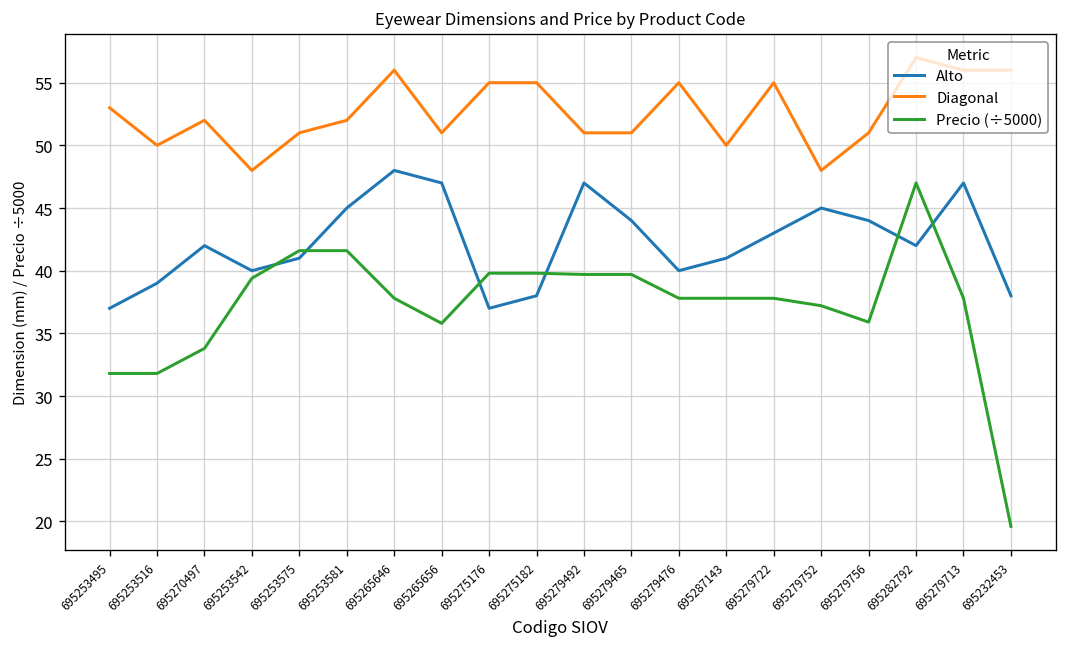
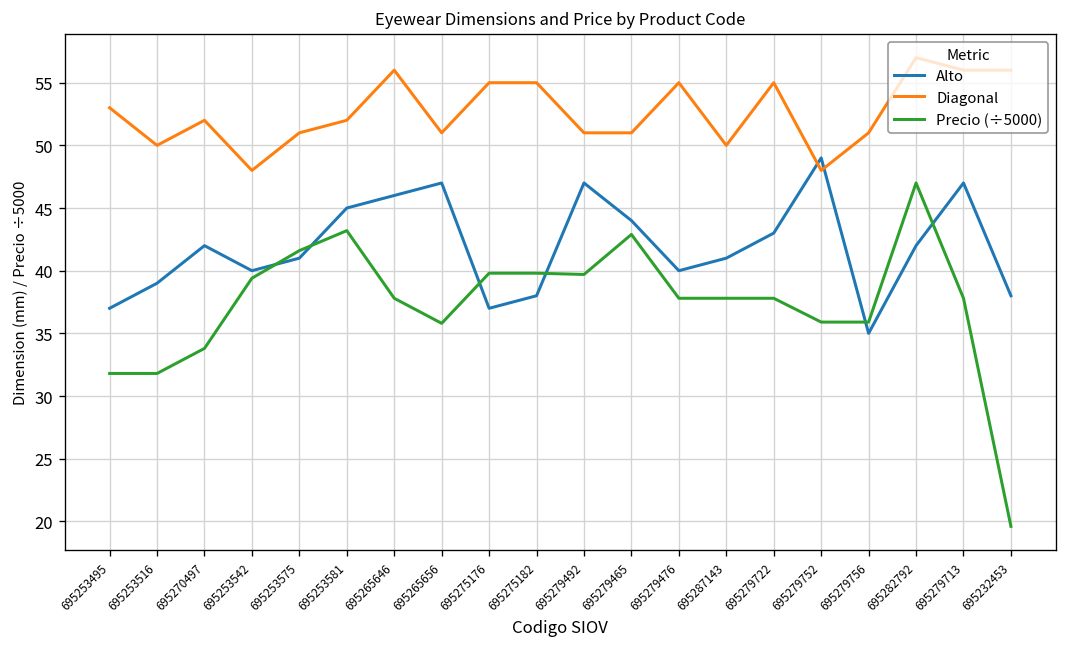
  {
    "Alto": {
      "695253495": 37,
      "695253516": 39,
      "695270497": 42,
      "695253542": 40,
      "695253575": 41,
      "695253581": 45,
-     "695265646": 48,
+     "695265646": 46,
      "695265656": 47,
      "695275176": 37,
      "695275182": 38,
      "695279492": 47,
      "695279465": 44,
      "695279476": 40,
      "695287143": 41,
      "695279722": 43,
-     "695279752": 45,
-     "695279756": 44,
+     "695279752": 49,
+     "695279756": 35,
      "695282792": 42,
      "695279713": 47,
      "695232453": 38
    },
    "Diagonal": {
      "695253495": 53.0,
      "695253516": 50.0,
      "695270497": 52.0,
      "695253542": 48.0,
      "695253575": 51.0,
      "695253581": 52.0,
      "695265646": 56.0,
      "695265656": 51.0,
      "695275176": 55.0,
      "695275182": 55.0,
      "695279492": 51.0,
      "695279465": 51.0,
      "695279476": 55.0,
      "695287143": 50.0,
      "695279722": 55.0,
      "695279752": 48.0,
      "695279756": 51.0
    },
    "Precio (÷5000)": {
      "695253495": 31.8,
      "695253516": 31.8,
      "695270497": 33.8,
      "695253542": 39.4,
      "695253575": 41.6,
-     "695253581": 41.6,
+     "695253581": 43.2,
      "695265646": 37.8,
      "695265656": 35.8,
      "695275176": 39.8,
      "695275182": 39.8,
      "695279492": 39.7,
-     "695279465": 39.7,
+     "695279465": 42.9,
      "695279476": 37.8,
      "695287143": 37.8,
      "695279722": 37.8,
-     "695279752": 37.2,
+     "695279752": 35.9,
      "695279756": 35.9,
      "695282792": 47.0,
      "695279713": 37.8,
      "695232453": 19.6
    }
  }
